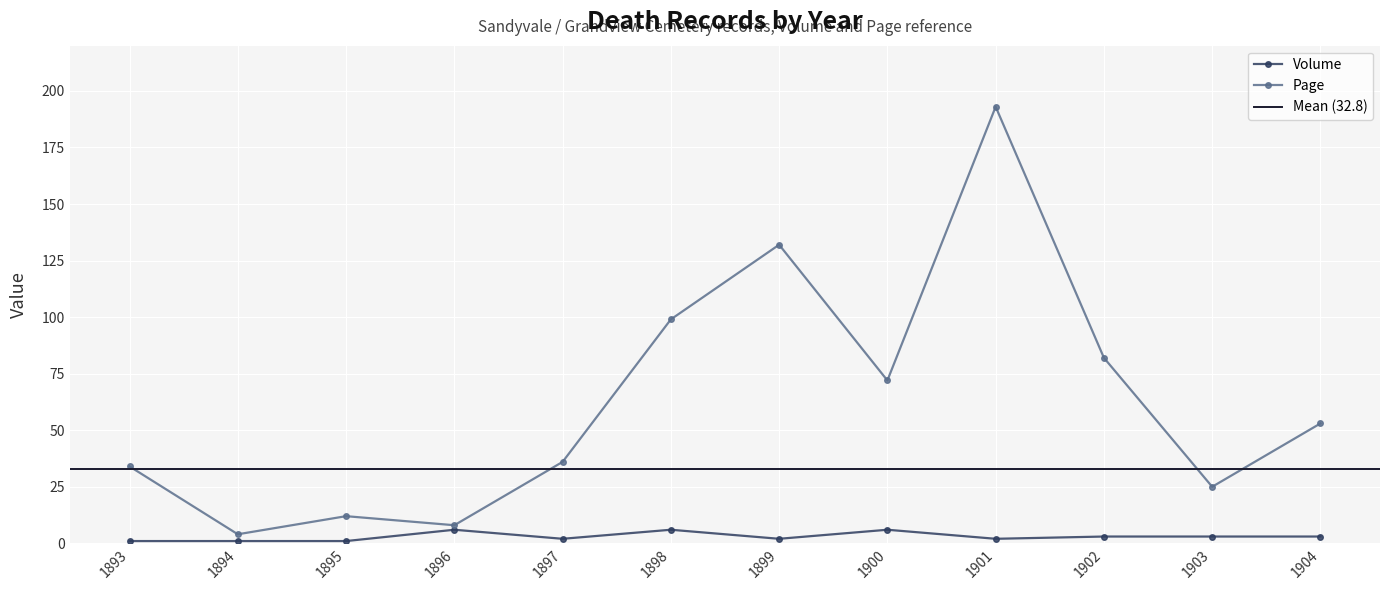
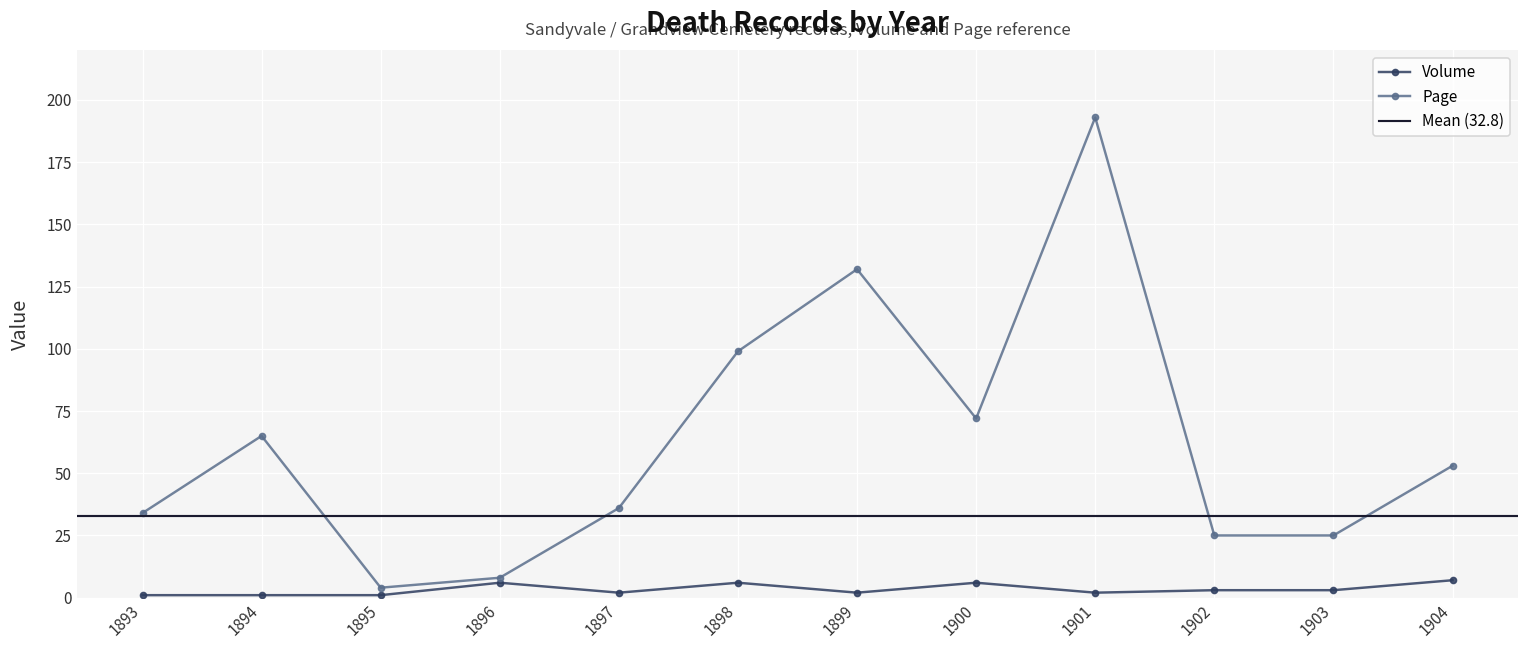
  {
    "Volume": {
      "1893": 1,
      "1894": 1,
      "1895": 1,
      "1896": 6,
      "1897": 2,
      "1898": 6,
      "1899": 2,
      "1900": 6,
      "1901": 2,
      "1902": 3,
      "1903": 3,
-     "1904": 3
+     "1904": 7
    },
    "Page": {
      "1893": 34,
-     "1894": 4,
-     "1895": 12,
+     "1894": 65,
+     "1895": 4,
      "1896": 8,
      "1897": 36,
      "1898": 99,
      "1899": 132,
      "1900": 72,
      "1901": 193,
-     "1902": 82,
+     "1902": 25,
      "1903": 25,
      "1904": 53
    }
  }
